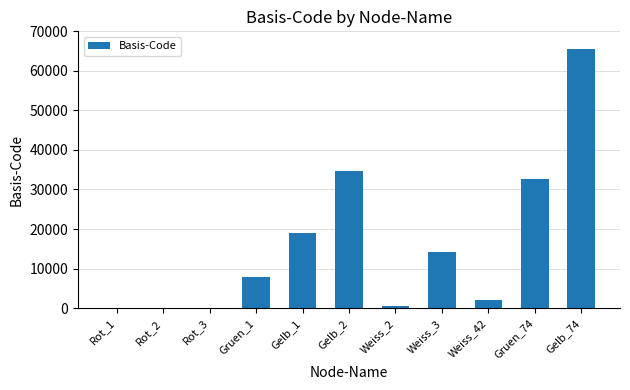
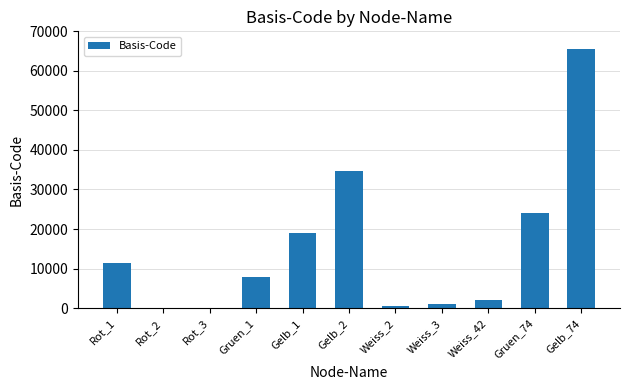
  {
-   "Rot_1": 0,
+   "Rot_1": 11000,
    "Gruen_1": 8000,
    "Gelb_1": 19000,
    "Gelb_2": 35000,
-   "Weiss_3": 14000,
+   "Weiss_3": 1000,
    "Weiss_42": 2000,
-   "Gruen_74": 33000,
+   "Gruen_74": 24000,
    "Gelb_74": 66000
  }
